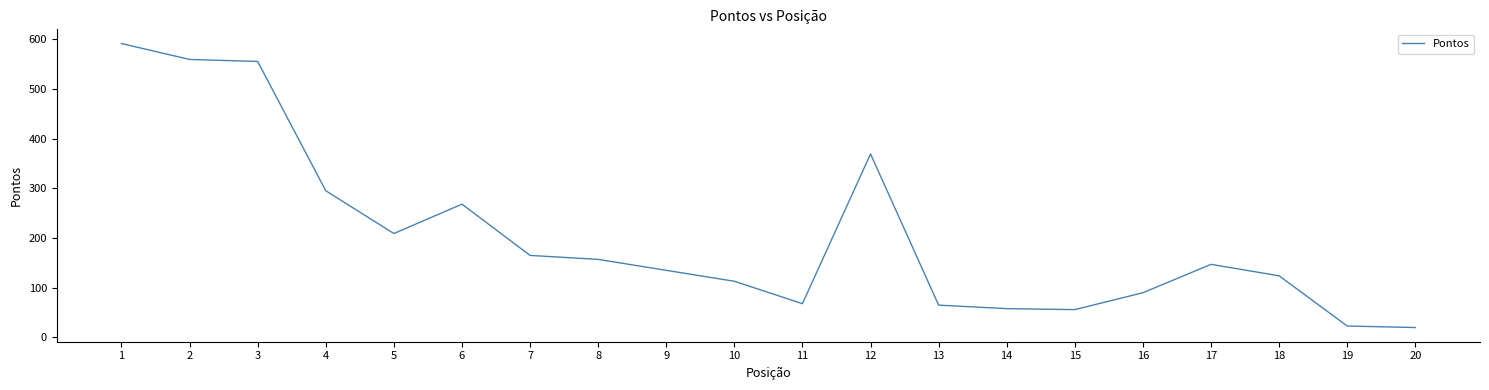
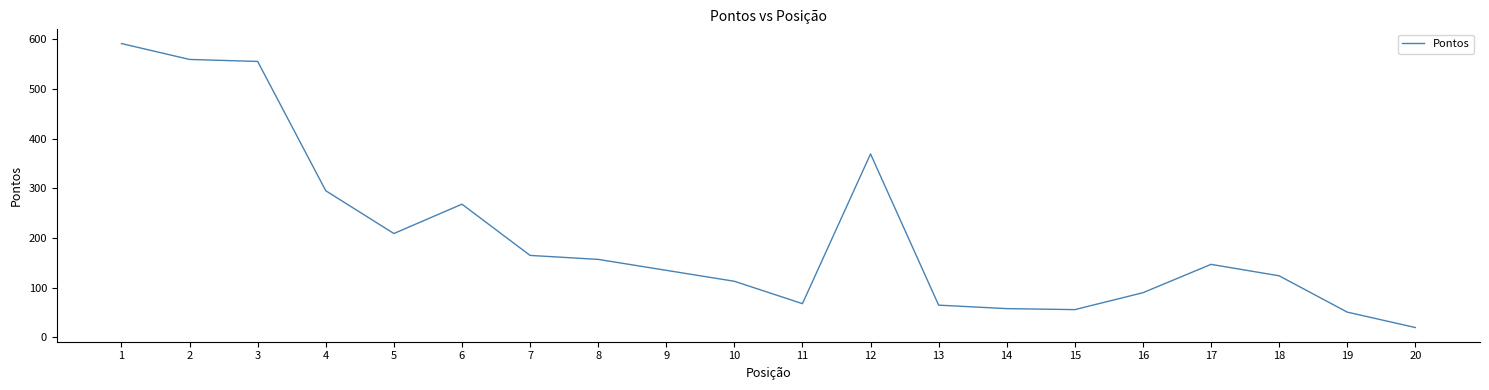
  {
    "1": 590,
    "2": 560,
    "3": 560,
    "4": 300,
    "5": 210,
    "6": 270,
    "7": 170,
    "8": 160,
    "9": 140,
    "10": 110,
    "11": 70,
    "12": 370,
    "13": 70,
    "14": 60,
    "15": 60,
    "16": 90,
    "17": 150,
    "18": 120,
-   "19": 20,
+   "19": 50,
    "20": 20
  }
